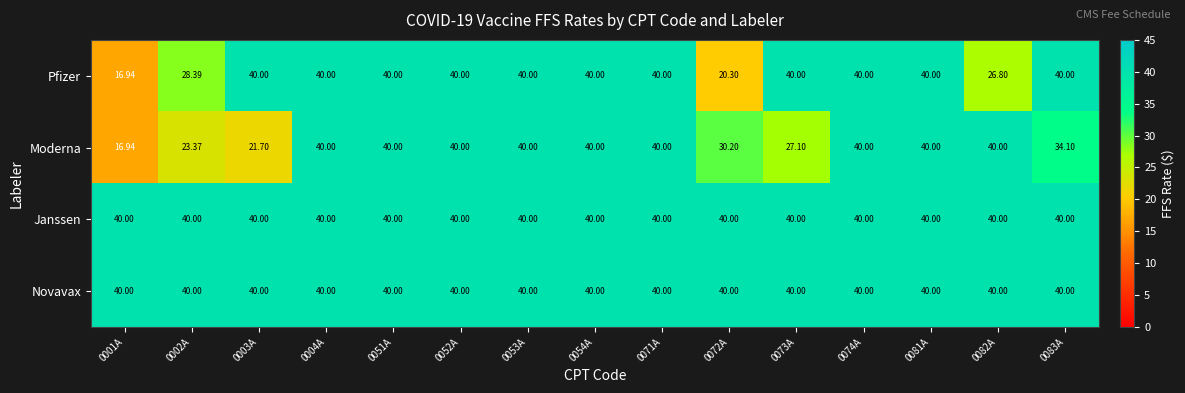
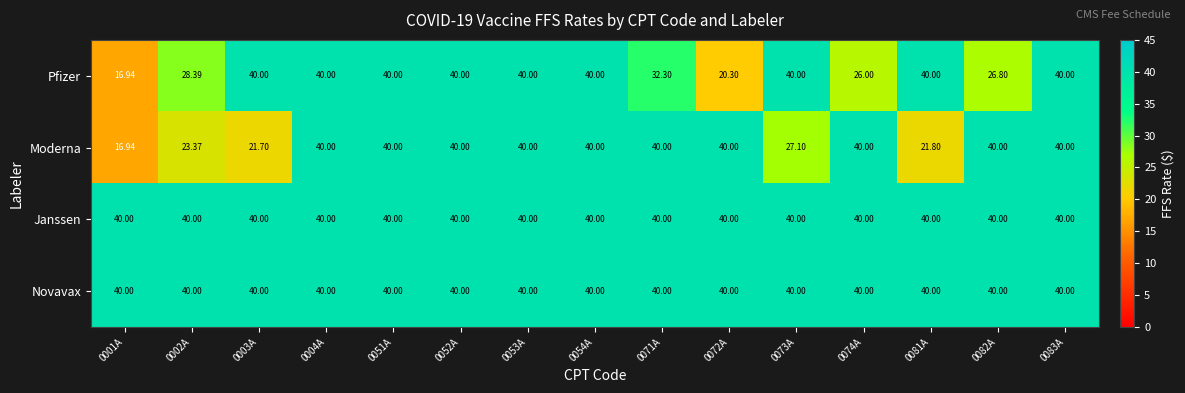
  {
    "Pfizer": {
      "0001A": 16.94,
      "0002A": 28.39,
      "0003A": 40.00,
      "0004A": 40.00,
      "0051A": 40.00,
      "0052A": 40.00,
      "0053A": 40.00,
      "0054A": 40.00,
-     "0071A": 40.00,
+     "0071A": 32.30,
      "0072A": 20.30,
      "0073A": 40.00,
-     "0074A": 40.00,
+     "0074A": 26.00,
      "0081A": 40.00,
      "0082A": 26.80,
      "0083A": 40.00
    },
    "Moderna": {
      "0001A": 16.94,
      "0002A": 23.37,
      "0003A": 21.70,
      "0004A": 40.00,
      "0051A": 40.00,
      "0052A": 40.00,
      "0053A": 40.00,
      "0054A": 40.00,
      "0071A": 40.00,
-     "0072A": 30.20,
+     "0072A": 40.00,
      "0073A": 27.10,
      "0074A": 40.00,
-     "0081A": 40.00,
+     "0081A": 21.80,
      "0082A": 40.00,
-     "0083A": 34.10
+     "0083A": 40.00
    },
    "Janssen": {
      "0001A": 40.00,
      "0002A": 40.00,
      "0003A": 40.00,
      "0004A": 40.00,
      "0051A": 40.00,
      "0052A": 40.00,
      "0053A": 40.00,
      "0054A": 40.00,
      "0071A": 40.00,
      "0072A": 40.00,
      "0073A": 40.00,
      "0074A": 40.00,
      "0081A": 40.00,
      "0082A": 40.00,
      "0083A": 40.00
    },
    "Novavax": {
      "0001A": 40.00,
      "0002A": 40.00,
      "0003A": 40.00,
      "0004A": 40.00,
      "0051A": 40.00,
      "0052A": 40.00,
      "0053A": 40.00,
      "0054A": 40.00,
      "0071A": 40.00,
      "0072A": 40.00,
      "0073A": 40.00,
      "0074A": 40.00,
      "0081A": 40.00,
      "0082A": 40.00,
      "0083A": 40.00
    }
  }
